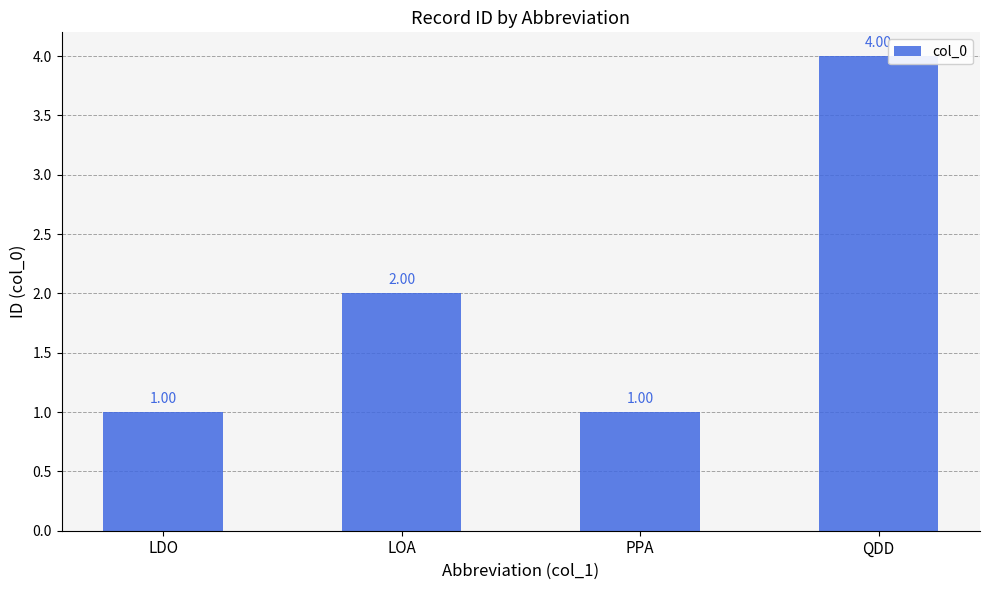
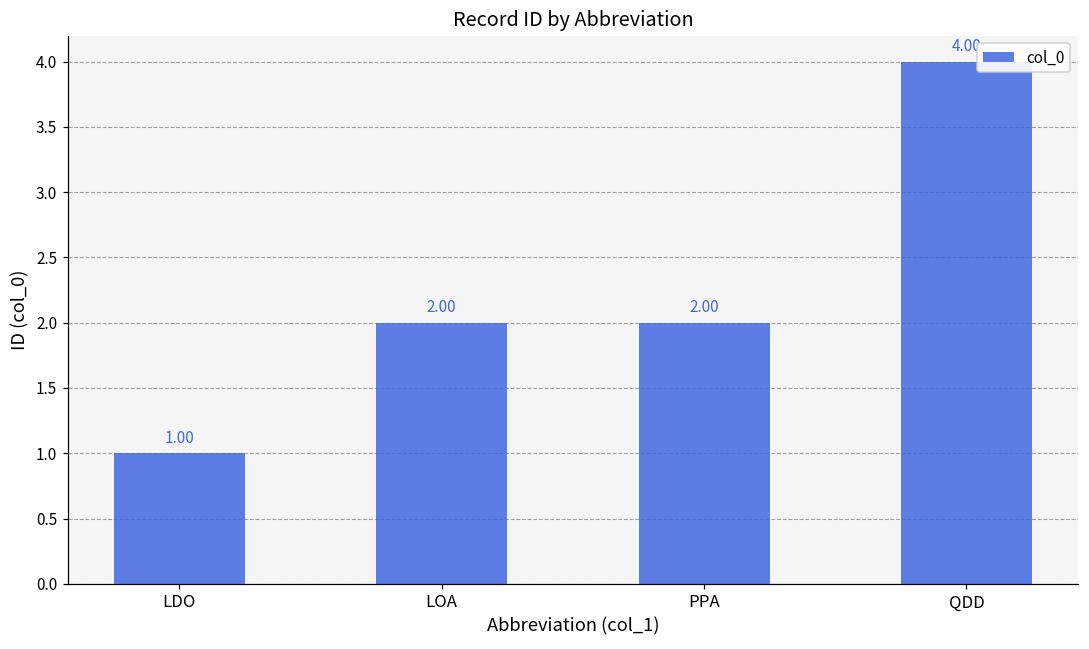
  {
    "LDO": 1.00,
    "LOA": 2.00,
-   "PPA": 1.00
+   "PPA": 2.00
  }
